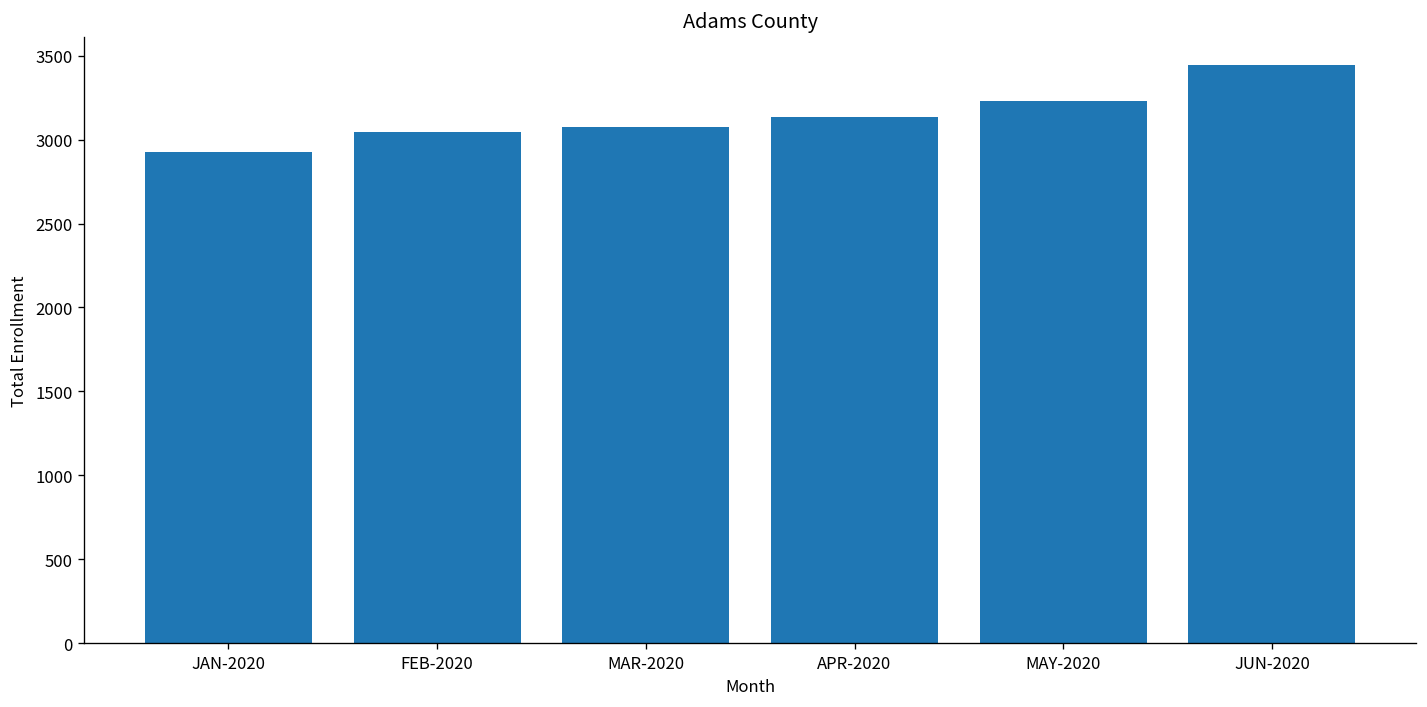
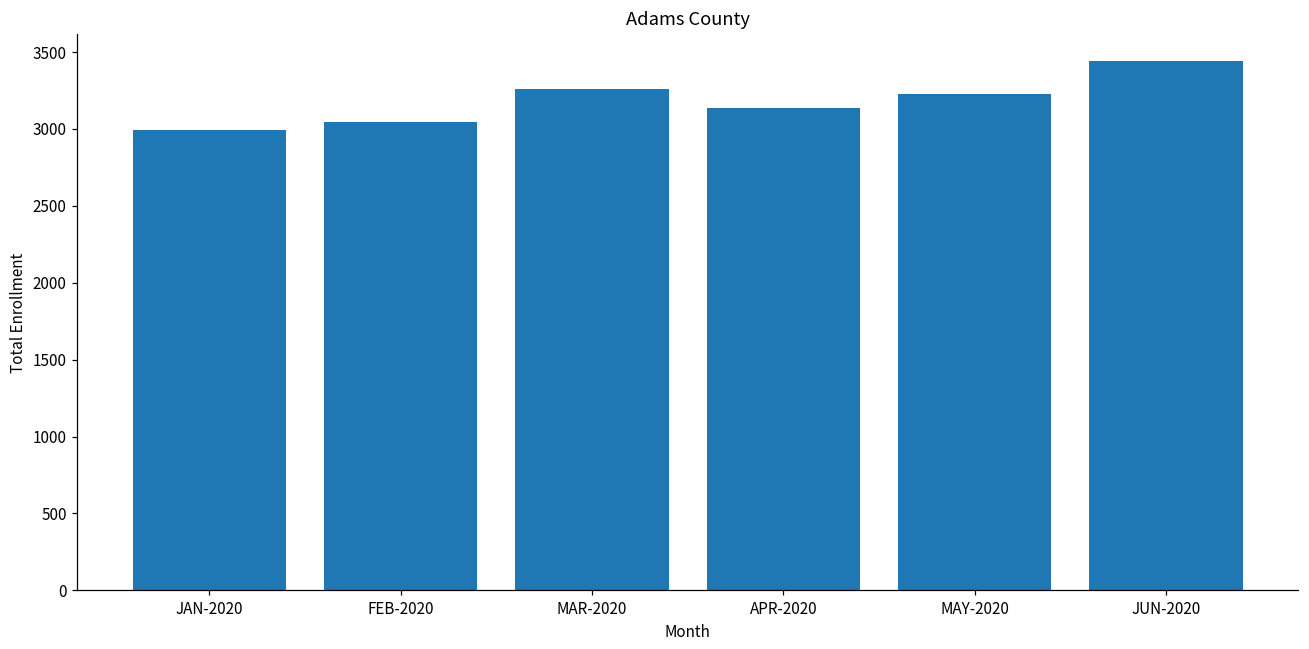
  {
-   "JAN-2020": 2930,
+   "JAN-2020": 2990,
    "FEB-2020": 3040,
-   "MAR-2020": 3070,
+   "MAR-2020": 3260,
    "APR-2020": 3140,
    "MAY-2020": 3230,
    "JUN-2020": 3440
  }
